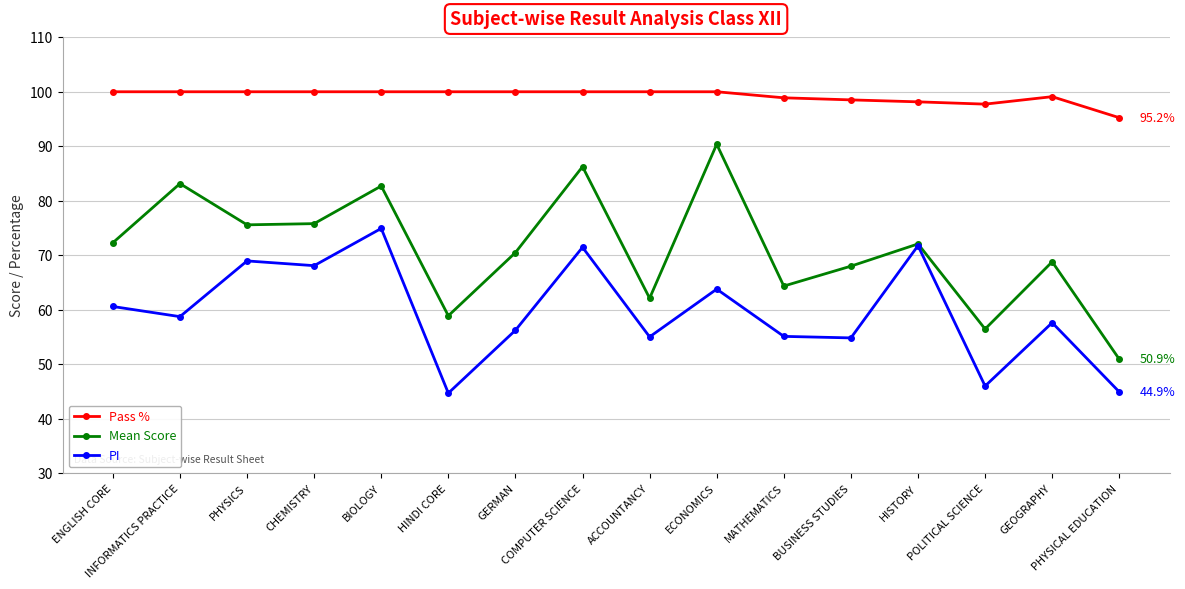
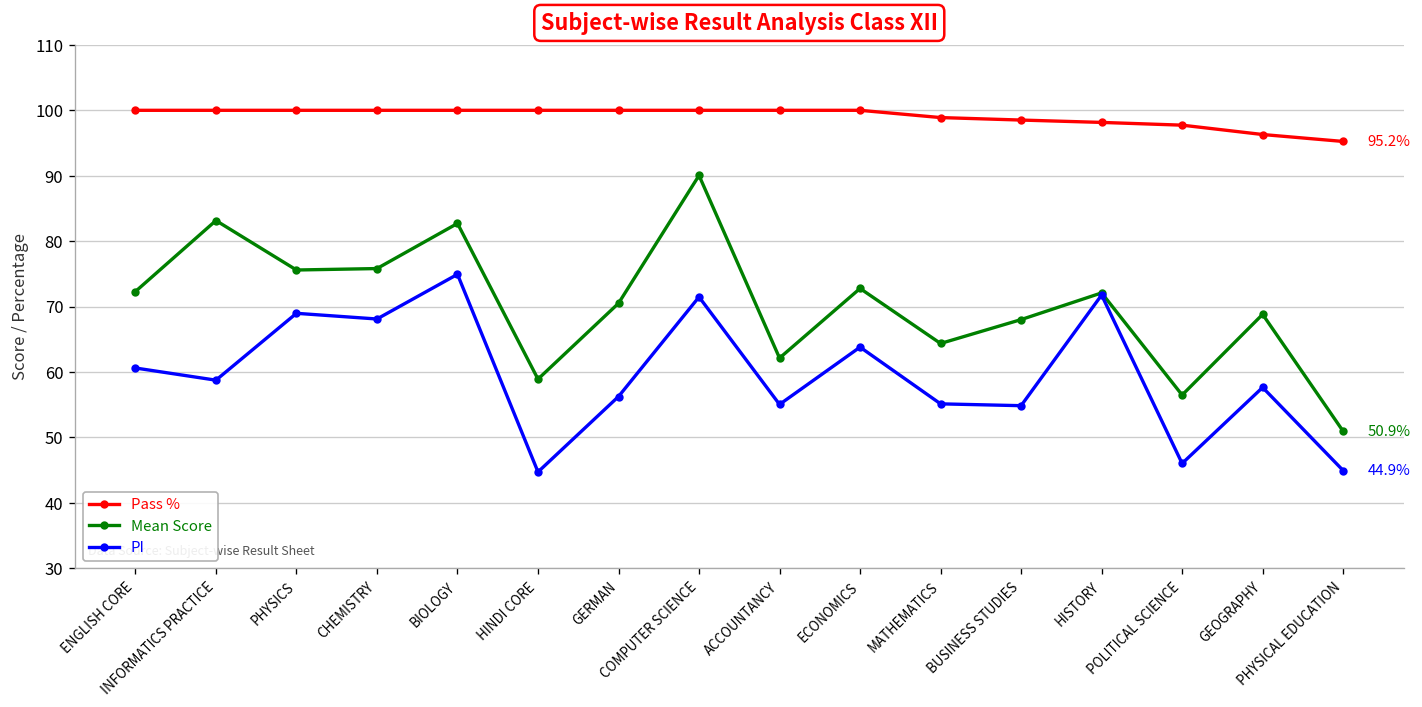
  {
    "Pass %": {
      "ENGLISH CORE": "100",
      "INFORMATICS PRACTICE": "100",
      "PHYSICS": "100",
      "CHEMISTRY": "100",
      "BIOLOGY": "100",
      "HINDI CORE": "100",
      "GERMAN": "100",
      "COMPUTER SCIENCE": "100",
      "ACCOUNTANCY": "100",
      "ECONOMICS": "100",
      "MATHEMATICS": "99",
      "BUSINESS STUDIES": "99",
      "HISTORY": "98",
      "POLITICAL SCIENCE": "98",
-     "GEOGRAPHY": "99"
+     "GEOGRAPHY": "96"
    },
    "Mean Score": {
      "ENGLISH CORE": "72",
      "INFORMATICS PRACTICE": "83",
      "PHYSICS": "76",
      "CHEMISTRY": "76",
      "BIOLOGY": "83",
      "HINDI CORE": "59",
      "GERMAN": "71",
-     "COMPUTER SCIENCE": "86",
+     "COMPUTER SCIENCE": "90",
      "ACCOUNTANCY": "62",
-     "ECONOMICS": "90",
+     "ECONOMICS": "73",
      "MATHEMATICS": "64",
      "BUSINESS STUDIES": "68",
      "POLITICAL SCIENCE": "56",
      "GEOGRAPHY": "69"
    },
    "PI": {
      "PHYSICAL EDUCATION": "44.9%"
    }
  }
